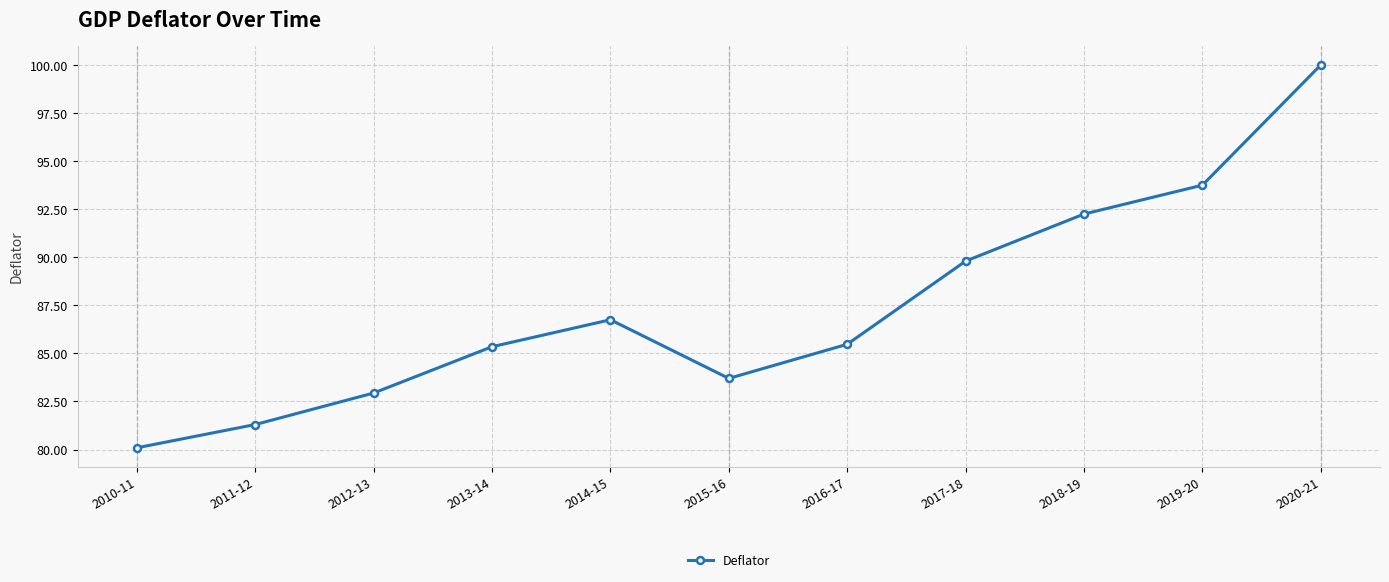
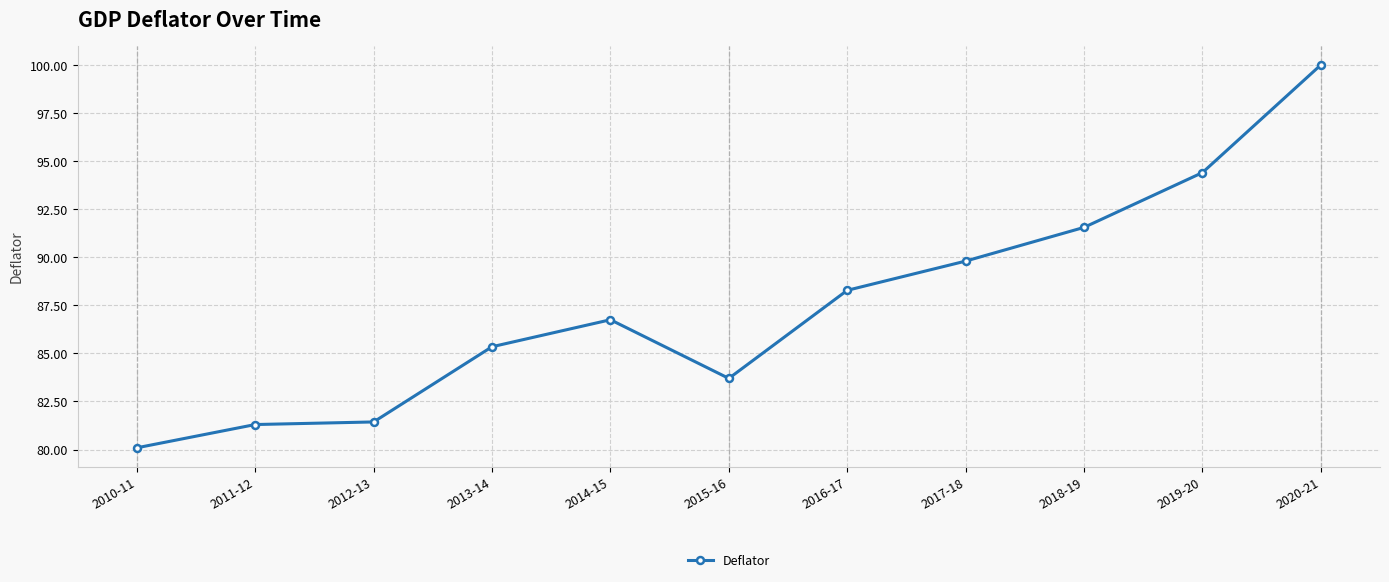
  {
    "2010-11": 80.1,
    "2011-12": 81.3,
-   "2012-13": 82.9,
+   "2012-13": 81.4,
    "2013-14": 85.3,
    "2014-15": 86.7,
    "2015-16": 83.7,
-   "2016-17": 85.5,
+   "2016-17": 88.3,
    "2017-18": 89.8,
-   "2018-19": 92.2,
-   "2019-20": 93.7,
+   "2018-19": 91.6,
+   "2019-20": 94.4,
    "2020-21": 100.0
  }
